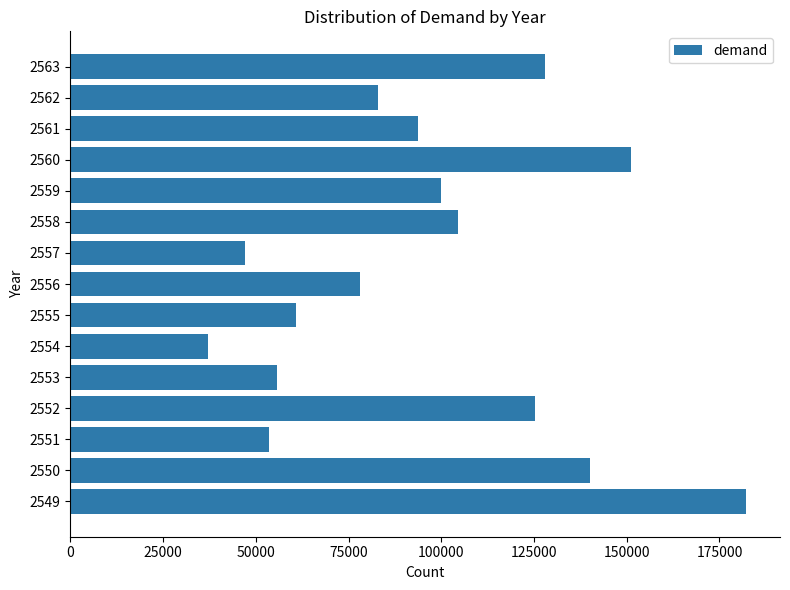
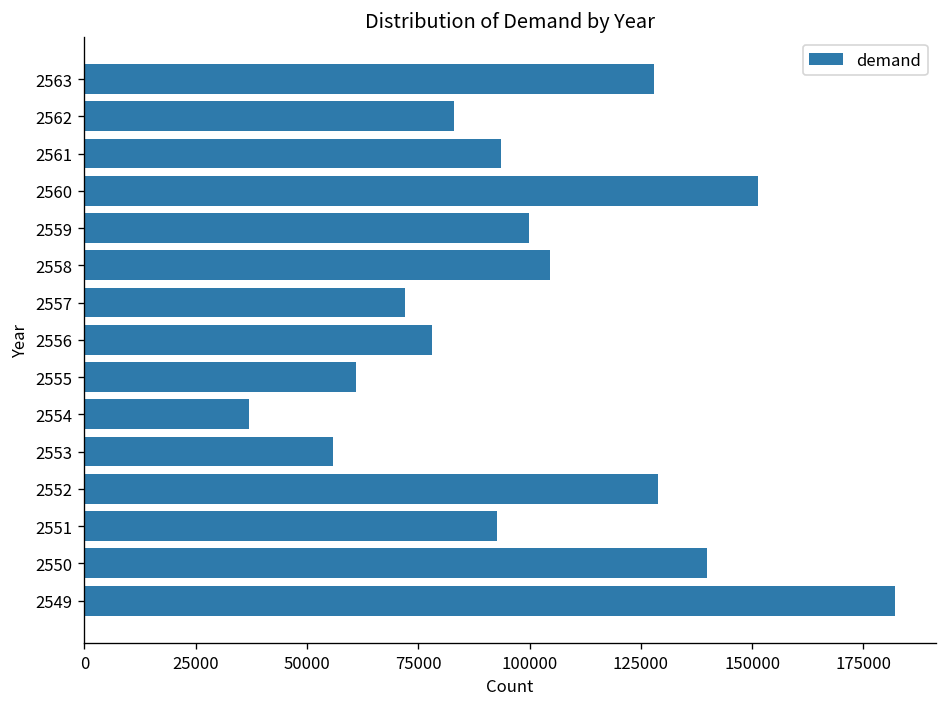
  {
    "2563": 128000,
    "2562": 83000,
    "2561": 94000,
    "2560": 151000,
    "2559": 100000,
    "2558": 105000,
-   "2557": 47000,
+   "2557": 72000,
    "2556": 78000,
    "2555": 61000,
    "2554": 37000,
    "2553": 56000,
-   "2552": 125000,
-   "2551": 54000,
+   "2552": 129000,
+   "2551": 93000,
    "2550": 140000,
    "2549": 182000
  }
